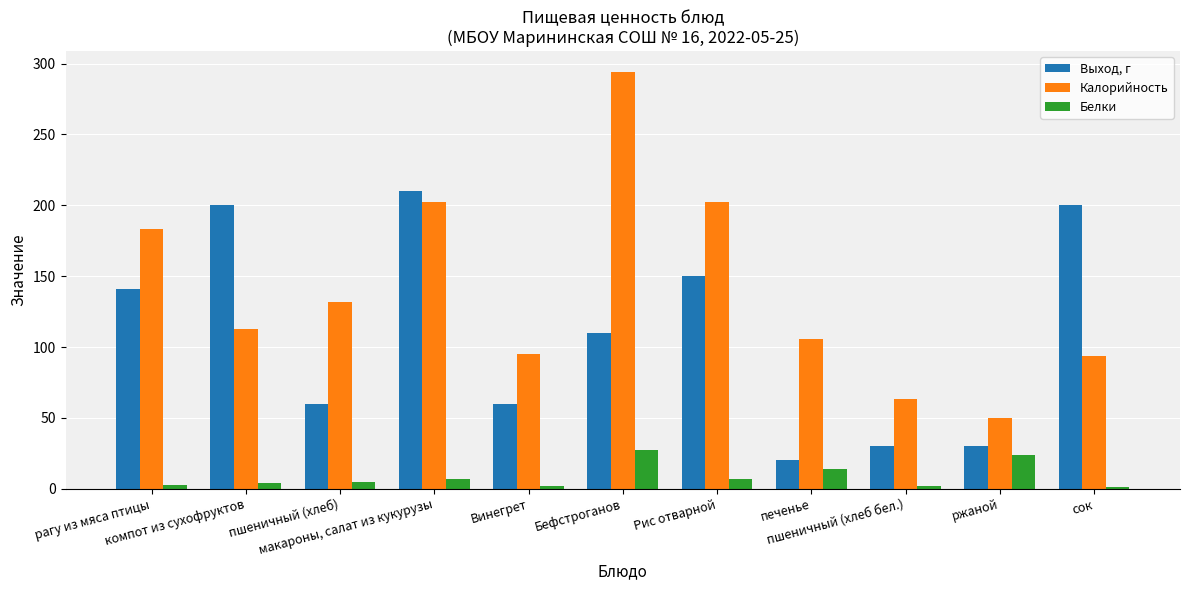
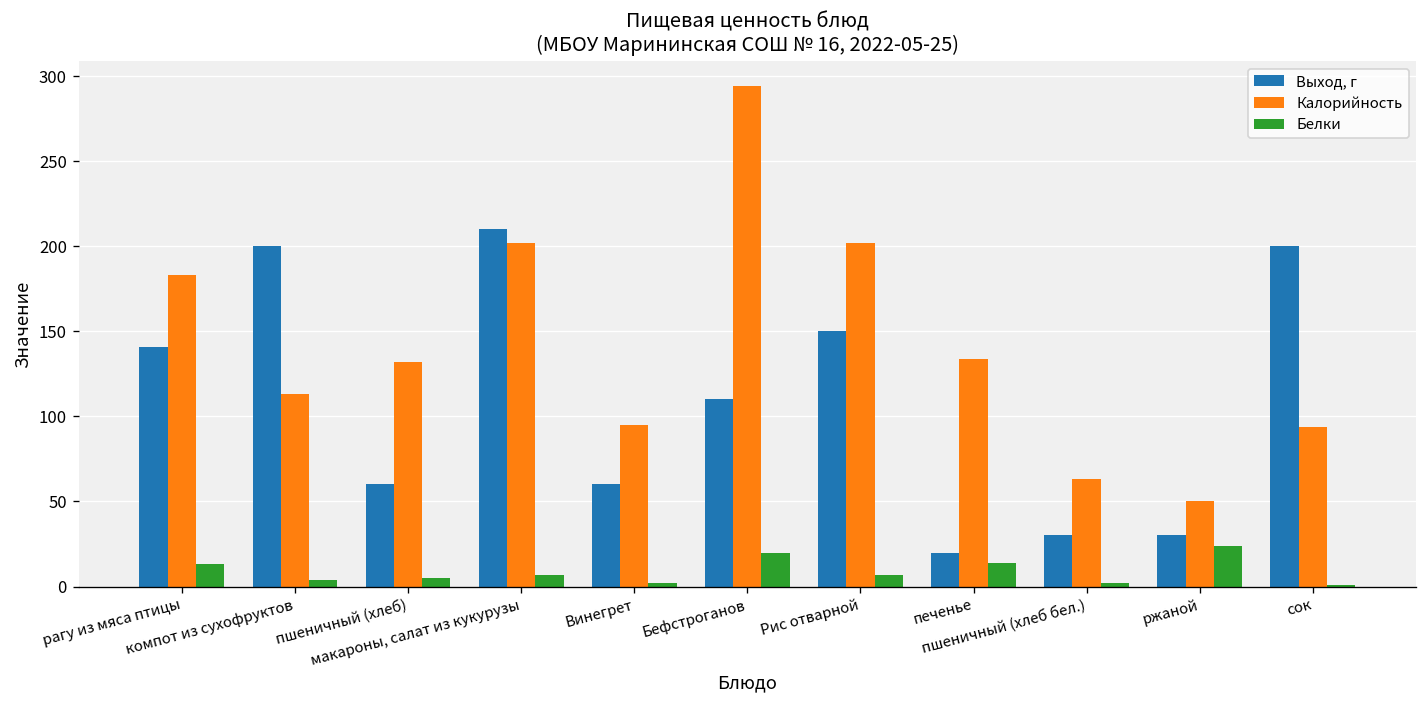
  {
    "Выход, г": {
      "рагу из мяса птицы": 141,
      "компот из сухофруктов": 200,
      "пшеничный (хлеб)": 60,
      "макароны, салат из кукурузы": 210,
      "Винегрет": 60,
      "Бефстроганов": 110,
      "Рис отварной": 150,
      "печенье": 20,
      "пшеничный (хлеб бел.)": 30,
      "ржаной": 30,
      "сок": 200
    },
    "Калорийность": {
      "рагу из мяса птицы": 183,
      "компот из сухофруктов": 113,
      "пшеничный (хлеб)": 132,
      "макароны, салат из кукурузы": 202,
      "Винегрет": 95,
      "Бефстроганов": 294,
      "Рис отварной": 202,
-     "печенье": 106,
+     "печенье": 134,
      "пшеничный (хлеб бел.)": 63,
      "ржаной": 50,
      "сок": 94
    },
    "Белки": {
-     "рагу из мяса птицы": 3,
+     "рагу из мяса птицы": 13,
      "компот из сухофруктов": 4,
      "пшеничный (хлеб)": 5,
      "макароны, салат из кукурузы": 7,
      "Винегрет": 2,
-     "Бефстроганов": 27,
+     "Бефстроганов": 20,
      "Рис отварной": 7,
      "печенье": 14,
      "пшеничный (хлеб бел.)": 2,
      "ржаной": 24
    }
  }
